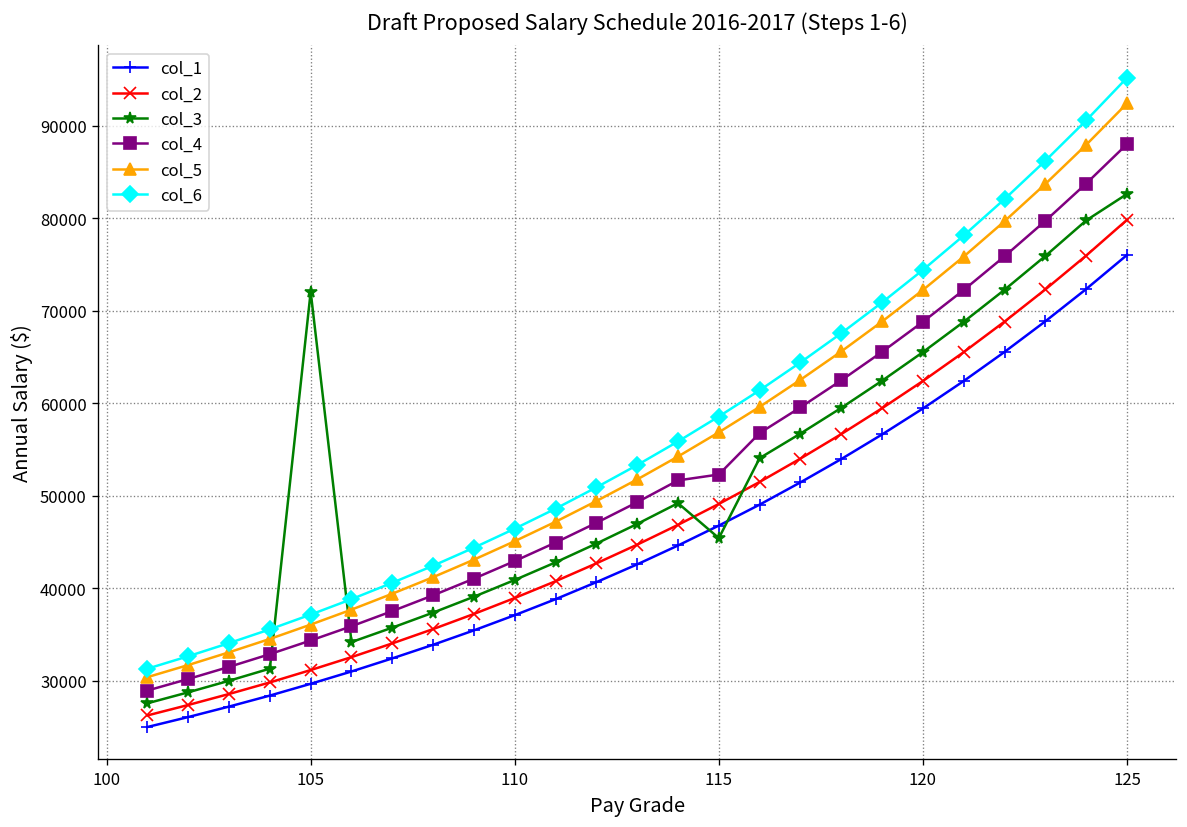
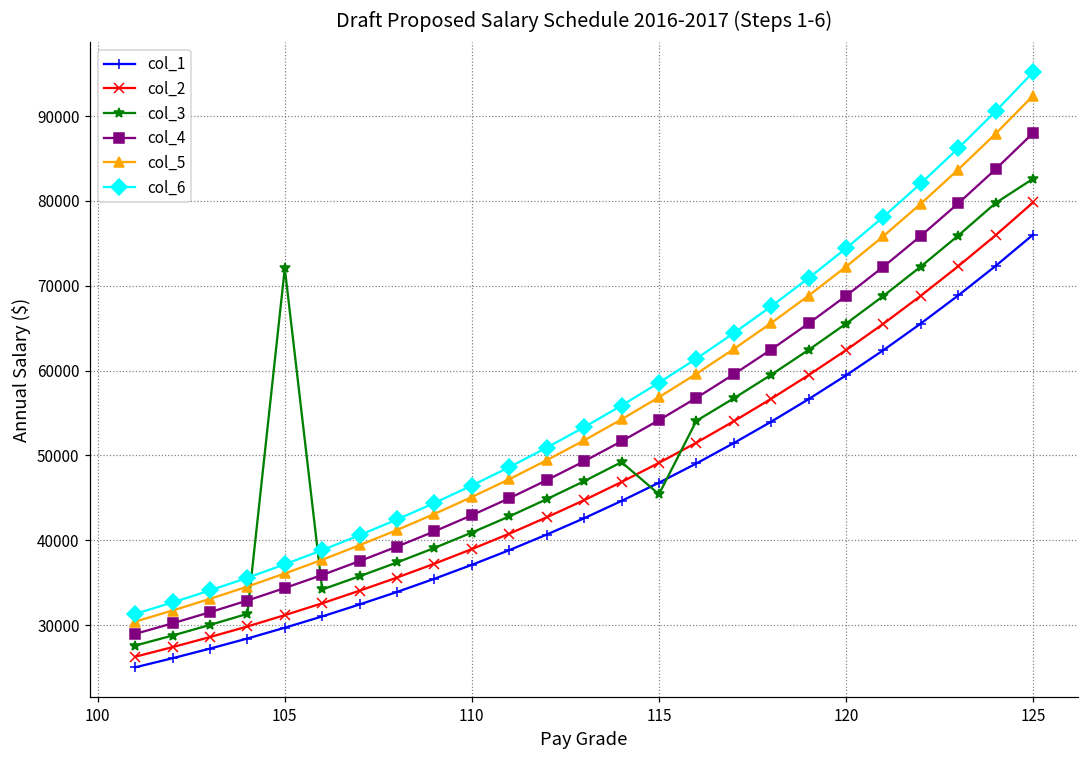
  {
    "col_1": {
      "105": 30000,
      "110": 37000,
      "115": 47000,
      "120": 59000,
      "125": 76000
    },
    "col_2": {
      "105": 31000,
      "110": 39000,
      "115": 49000,
      "120": 62000,
      "125": 80000
    },
    "col_3": {
      "105": 72000,
      "110": 41000,
      "115": 45000,
      "120": 66000,
      "125": 83000
    },
    "col_4": {
      "105": 34000,
      "110": 43000,
-     "115": 52000,
+     "115": 54000,
      "120": 69000,
      "125": 88000
    },
    "col_5": {
      "105": 36000,
      "110": 45000,
      "115": 57000,
      "120": 72000,
      "125": 92000
    },
    "col_6": {
      "105": 37000,
      "110": 46000,
      "115": 59000,
      "120": 74000,
      "125": 95000
    }
  }
